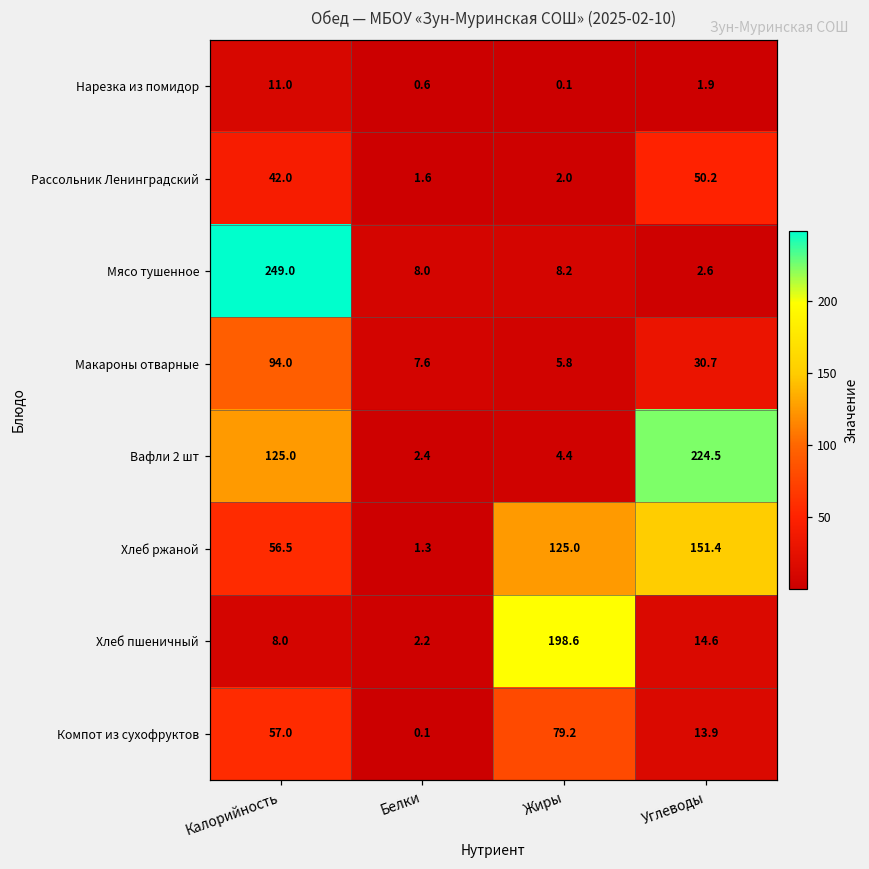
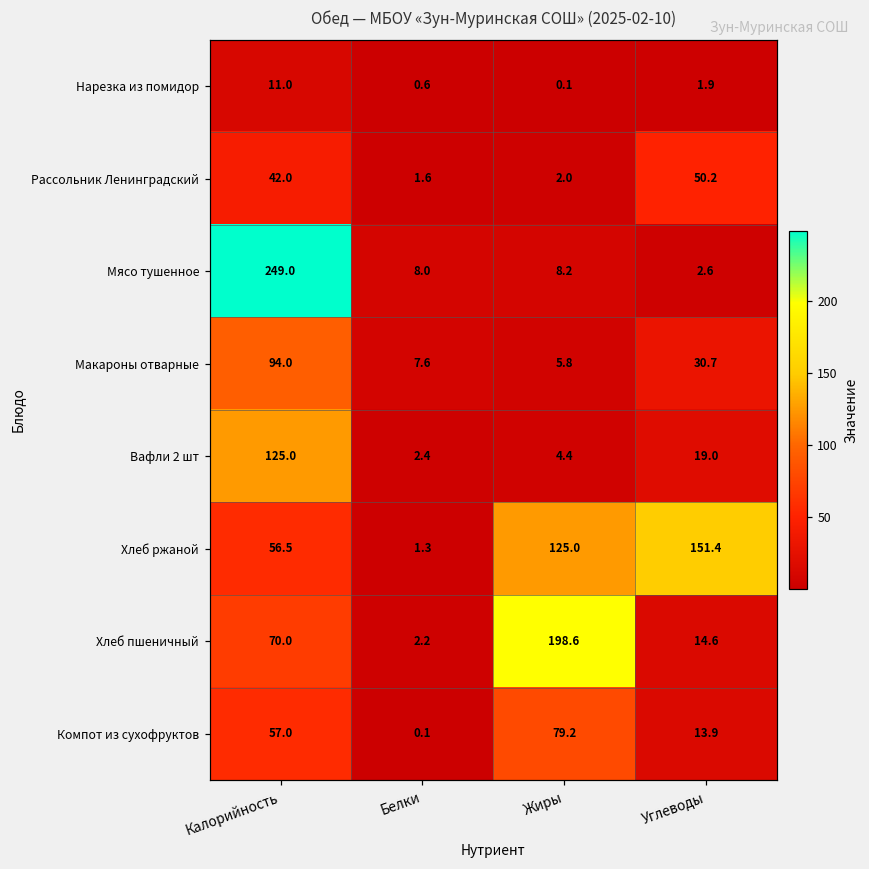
  {
    "Нарезка из помидор": {
      "Калорийность": 11.0,
      "Белки": 0.6,
      "Жиры": 0.1,
      "Углеводы": 1.9
    },
    "Рассольник Ленинградский": {
      "Калорийность": 42.0,
      "Белки": 1.6,
      "Жиры": 2.0,
      "Углеводы": 50.2
    },
    "Мясо тушенное": {
      "Калорийность": 249.0,
      "Белки": 8.0,
      "Жиры": 8.2,
      "Углеводы": 2.6
    },
    "Макароны отварные": {
      "Калорийность": 94.0,
      "Белки": 7.6,
      "Жиры": 5.8,
      "Углеводы": 30.7
    },
    "Вафли 2 шт": {
      "Калорийность": 125.0,
      "Белки": 2.4,
      "Жиры": 4.4,
-     "Углеводы": 224.5
+     "Углеводы": 19.0
    },
    "Хлеб ржаной": {
      "Калорийность": 56.5,
      "Белки": 1.3,
      "Жиры": 125.0,
      "Углеводы": 151.4
    },
    "Хлеб пшеничный": {
-     "Калорийность": 8.0,
+     "Калорийность": 70.0,
      "Белки": 2.2,
      "Жиры": 198.6,
      "Углеводы": 14.6
    },
    "Компот из сухофруктов": {
      "Калорийность": 57.0,
      "Белки": 0.1,
      "Жиры": 79.2,
      "Углеводы": 13.9
    }
  }
